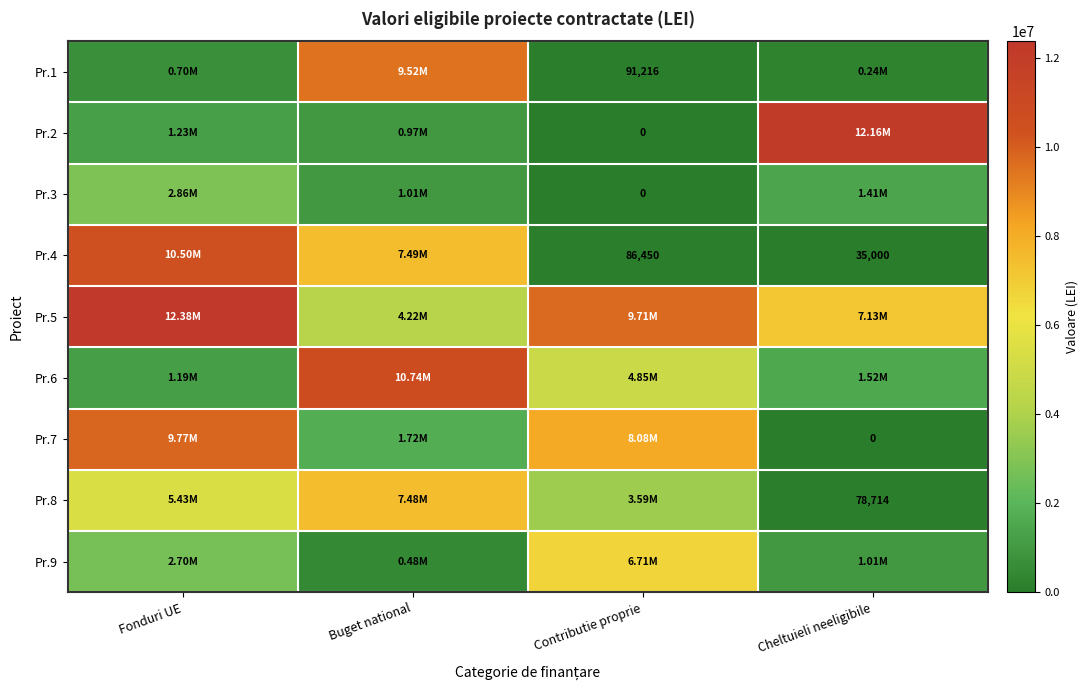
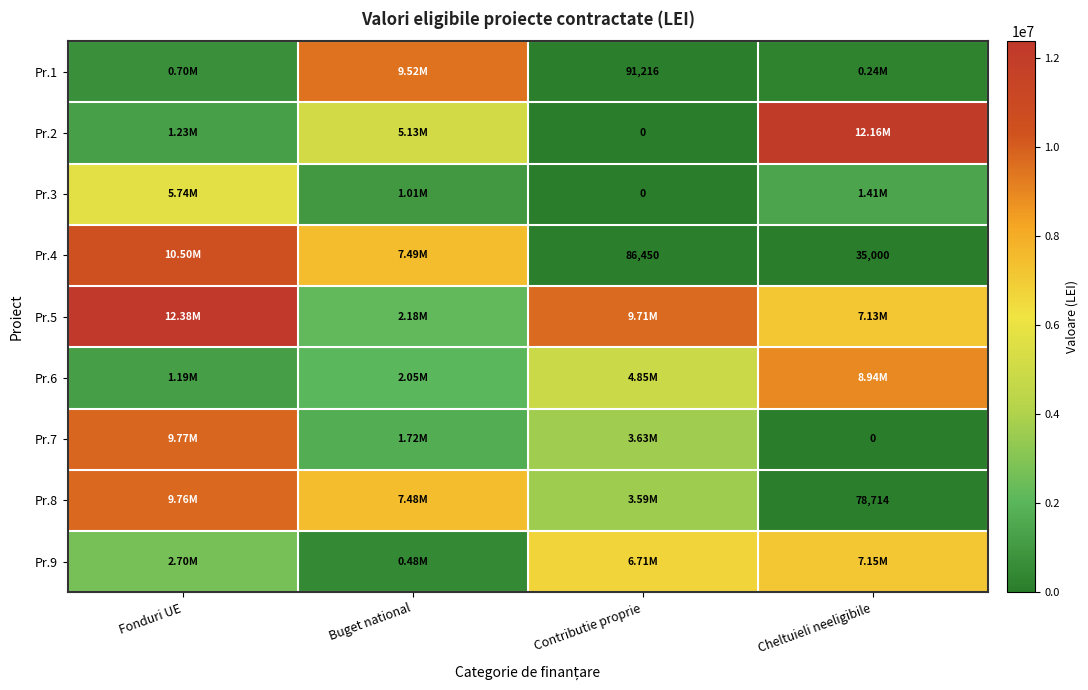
  {
    "Pr.1": {
      "Fonduri UE": "0.70M",
      "Buget national": "9.52M",
      "Contributie proprie": "91,216",
      "Cheltuieli neeligibile": "0.24M"
    },
    "Pr.2": {
      "Fonduri UE": "1.23M",
-     "Buget national": "0.97M",
+     "Buget national": "5.13M",
      "Contributie proprie": "0",
      "Cheltuieli neeligibile": "12.16M"
    },
    "Pr.3": {
-     "Fonduri UE": "2.86M",
+     "Fonduri UE": "5.74M",
      "Buget national": "1.01M",
      "Contributie proprie": "0",
      "Cheltuieli neeligibile": "1.41M"
    },
    "Pr.4": {
      "Fonduri UE": "10.50M",
      "Buget national": "7.49M",
      "Contributie proprie": "86,450",
      "Cheltuieli neeligibile": "35,000"
    },
    "Pr.5": {
      "Fonduri UE": "12.38M",
-     "Buget national": "4.22M",
+     "Buget national": "2.18M",
      "Contributie proprie": "9.71M",
      "Cheltuieli neeligibile": "7.13M"
    },
    "Pr.6": {
      "Fonduri UE": "1.19M",
-     "Buget national": "10.74M",
+     "Buget national": "2.05M",
      "Contributie proprie": "4.85M",
-     "Cheltuieli neeligibile": "1.52M"
+     "Cheltuieli neeligibile": "8.94M"
    },
    "Pr.7": {
      "Fonduri UE": "9.77M",
      "Buget national": "1.72M",
-     "Contributie proprie": "8.08M",
+     "Contributie proprie": "3.63M",
      "Cheltuieli neeligibile": "0"
    },
    "Pr.8": {
-     "Fonduri UE": "5.43M",
+     "Fonduri UE": "9.76M",
      "Buget national": "7.48M",
      "Contributie proprie": "3.59M",
      "Cheltuieli neeligibile": "78,714"
    },
    "Pr.9": {
      "Fonduri UE": "2.70M",
      "Buget national": "0.48M",
      "Contributie proprie": "6.71M",
-     "Cheltuieli neeligibile": "1.01M"
+     "Cheltuieli neeligibile": "7.15M"
    }
  }
